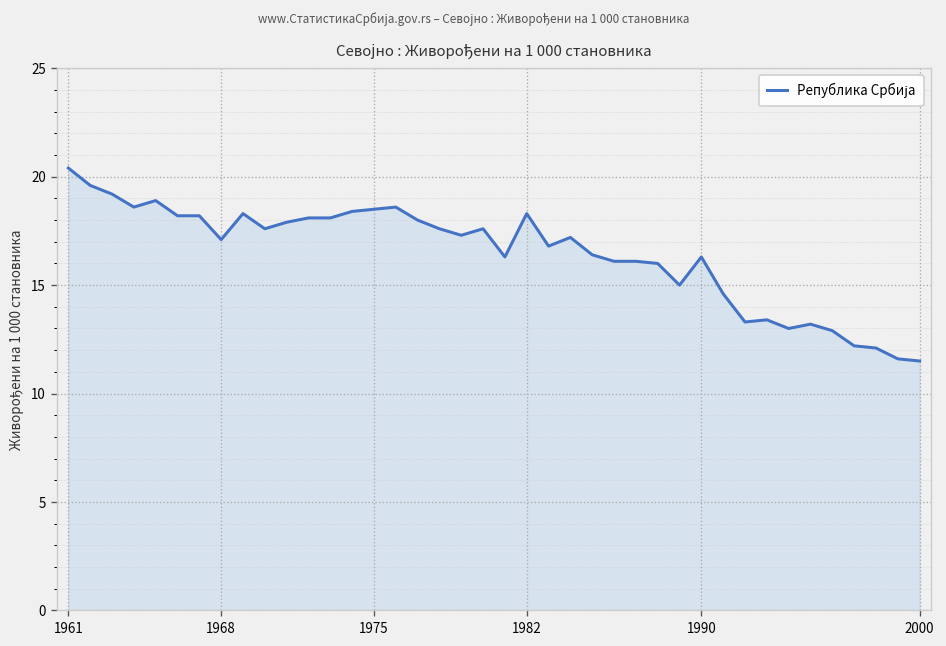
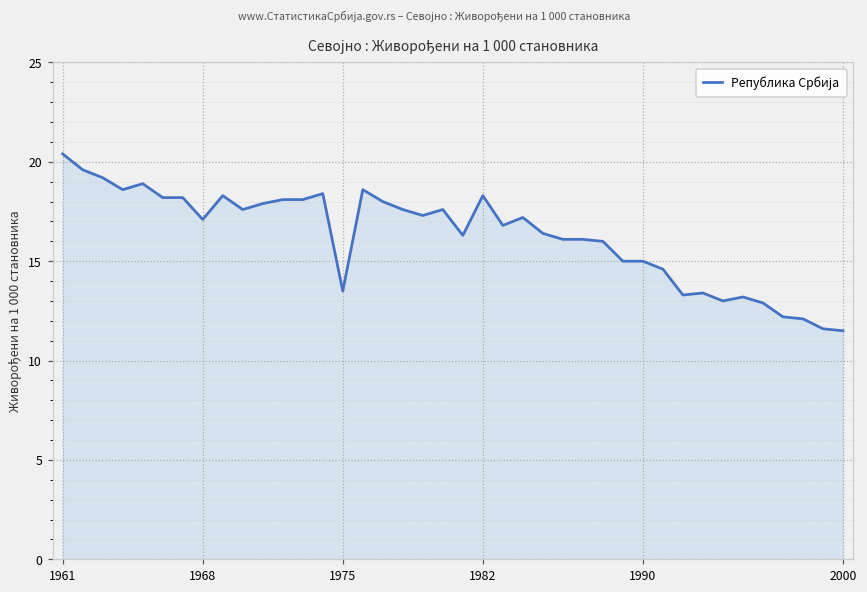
  {
    "1961": 20.4,
    "1968": 17.1,
-   "1975": 18.5,
+   "1975": 13.5,
    "1982": 18.3,
-   "1990": 16.3,
+   "1990": 15.0,
    "2000": 11.5
  }
